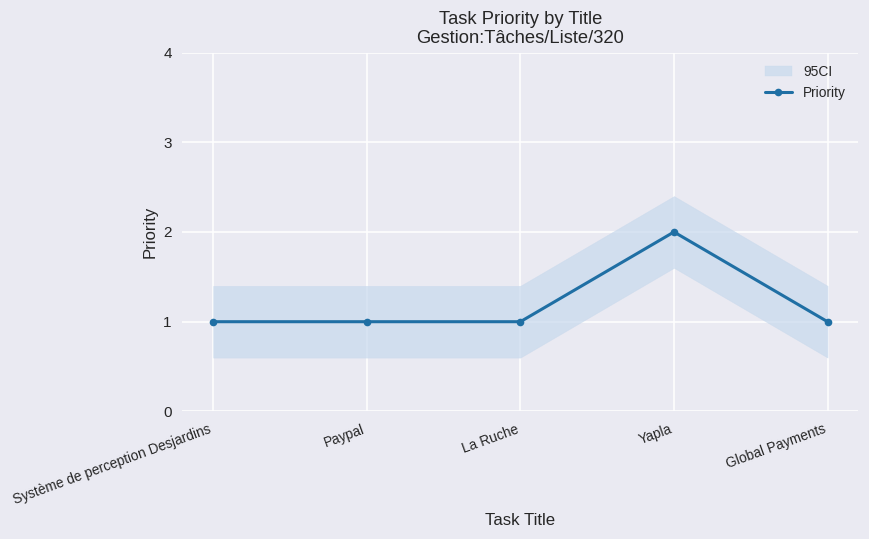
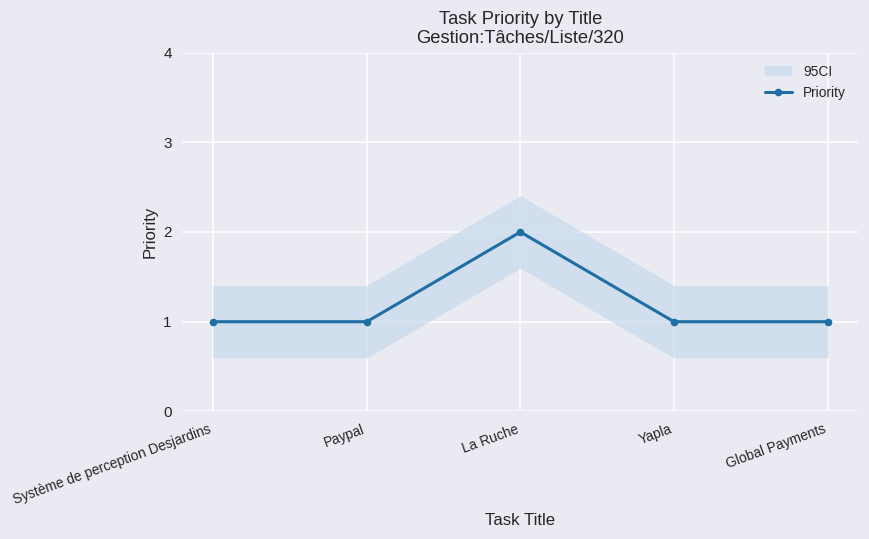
  {
    "Priority": {
      "Système de perception Desjardins": 1,
      "Paypal": 1,
-     "La Ruche": 1,
-     "Yapla": 2,
+     "La Ruche": 2,
+     "Yapla": 1,
      "Global Payments": 1
    }
  }
